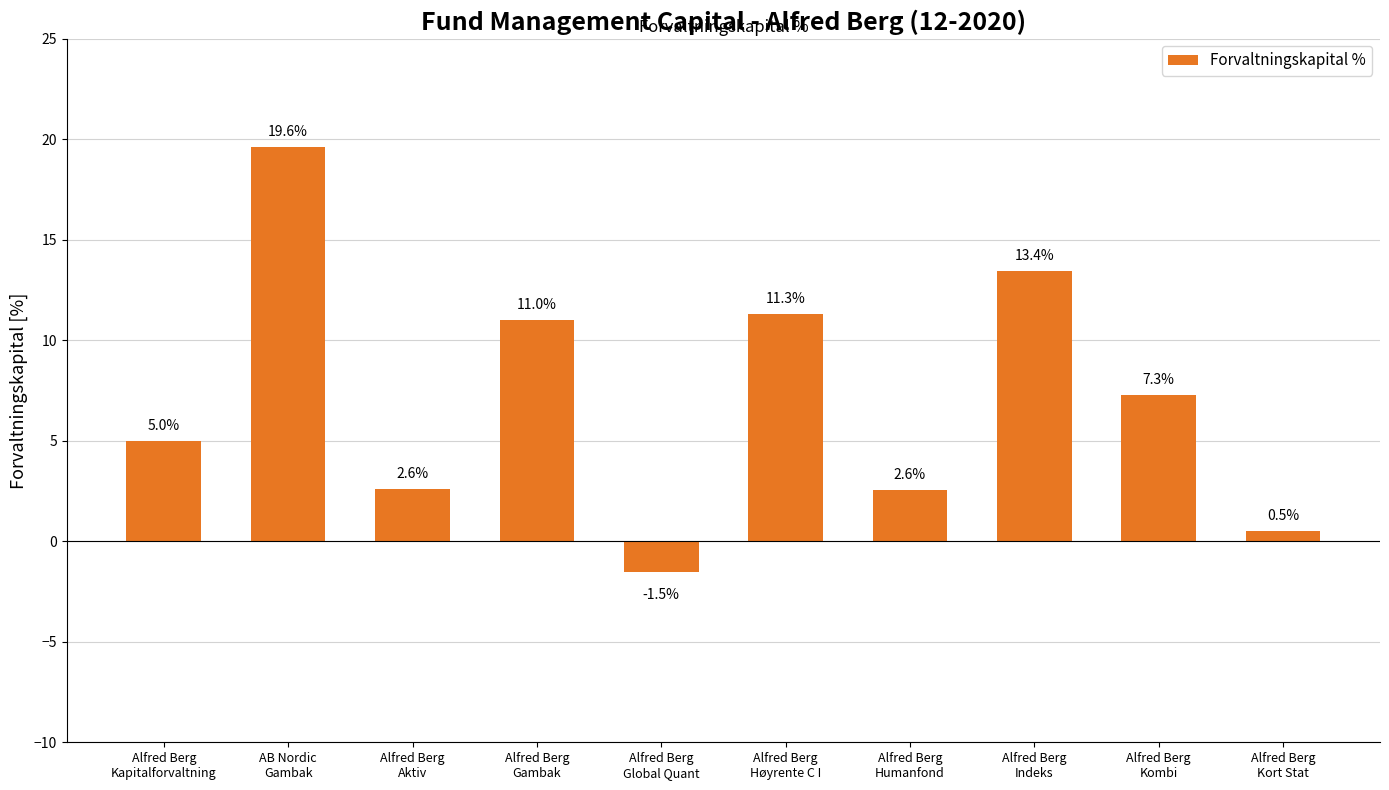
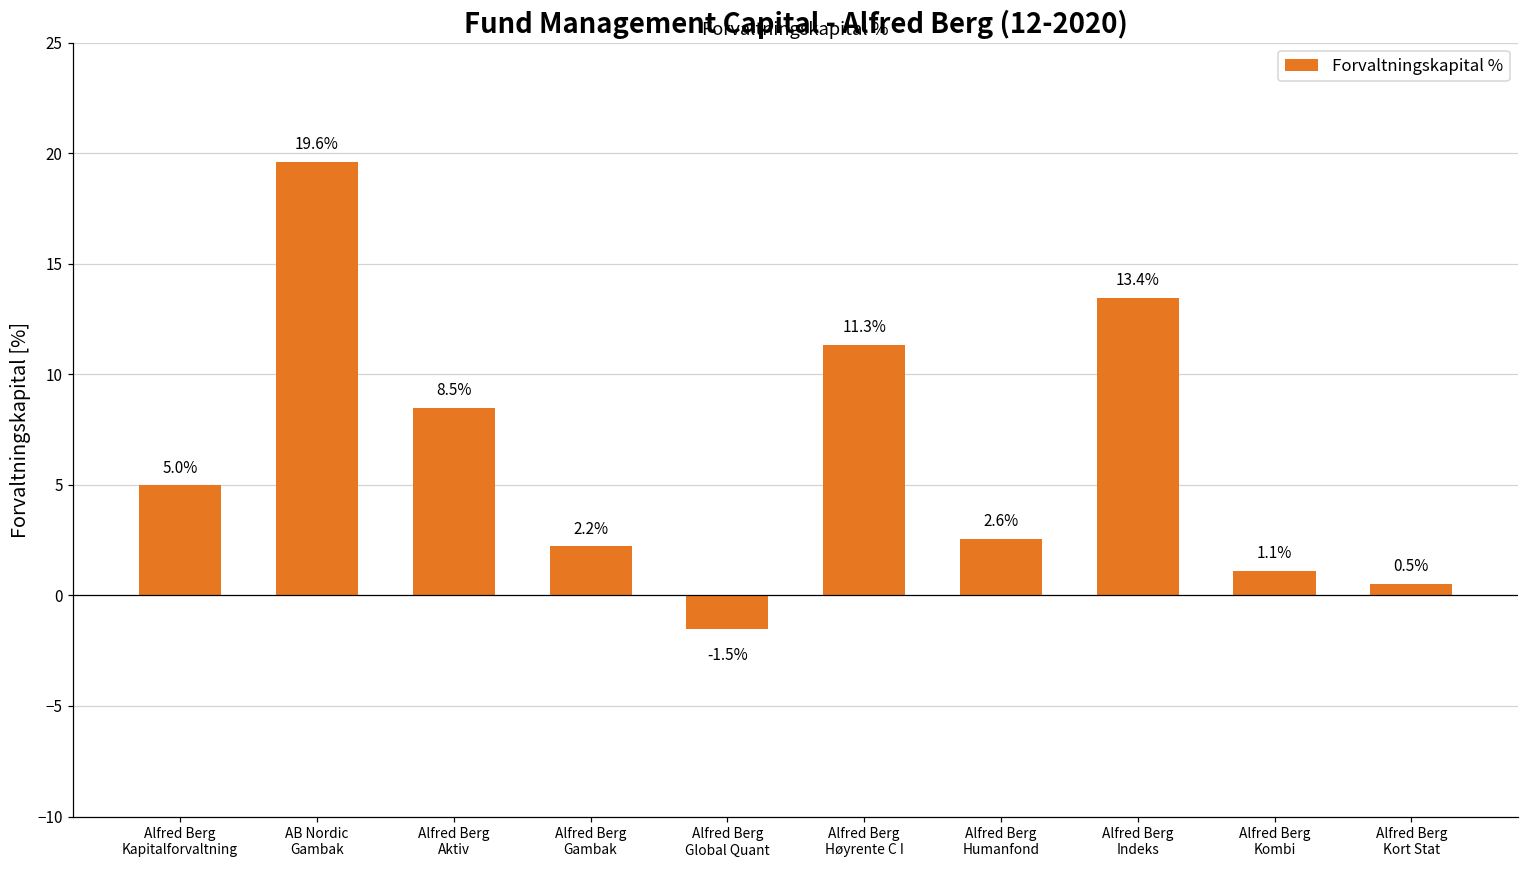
  {
    "Alfred Berg Kapitalforvaltning": "5.0%",
    "AB Nordic Gambak": "19.6%",
-   "Alfred Berg Aktiv": "2.6%",
-   "Alfred Berg Gambak": "11.0%",
+   "Alfred Berg Aktiv": "8.5%",
+   "Alfred Berg Gambak": "2.2%",
    "Alfred Berg Global Quant": "-1.5%",
    "Alfred Berg Høyrente C I": "11.3%",
    "Alfred Berg Humanfond": "2.6%",
    "Alfred Berg Indeks": "13.4%",
-   "Alfred Berg Kombi": "7.3%",
+   "Alfred Berg Kombi": "1.1%",
    "Alfred Berg Kort Stat": "0.5%"
  }
